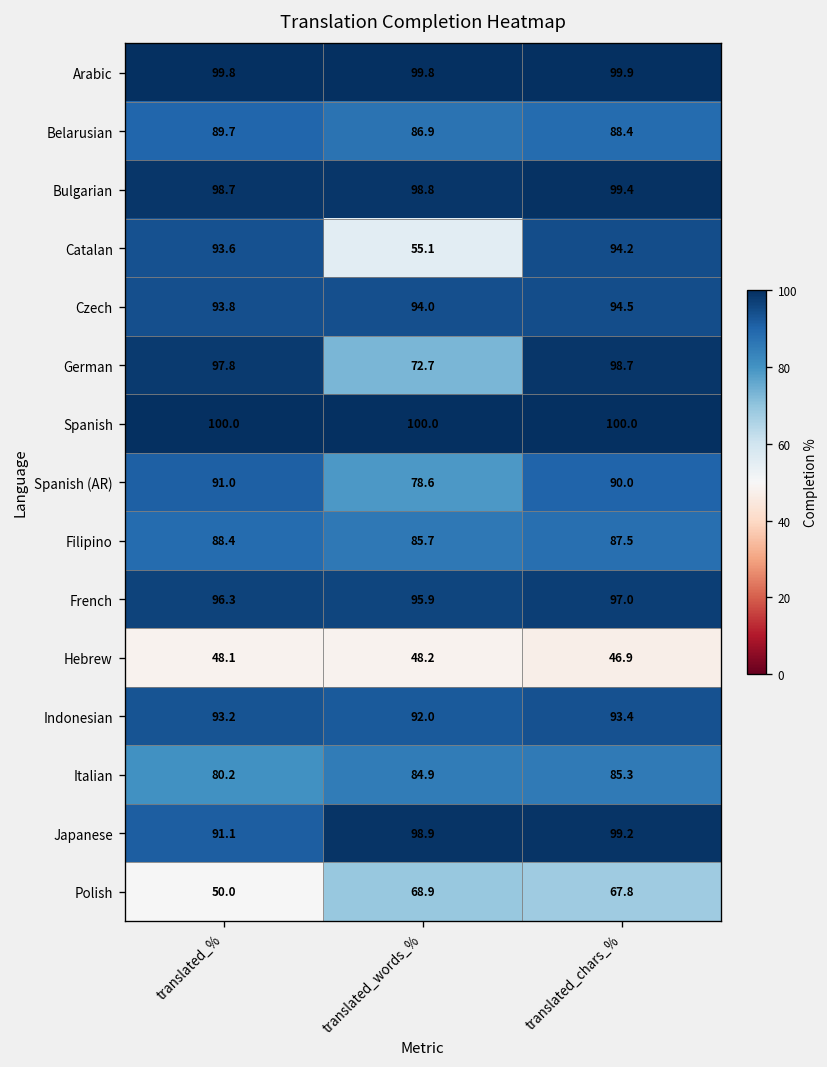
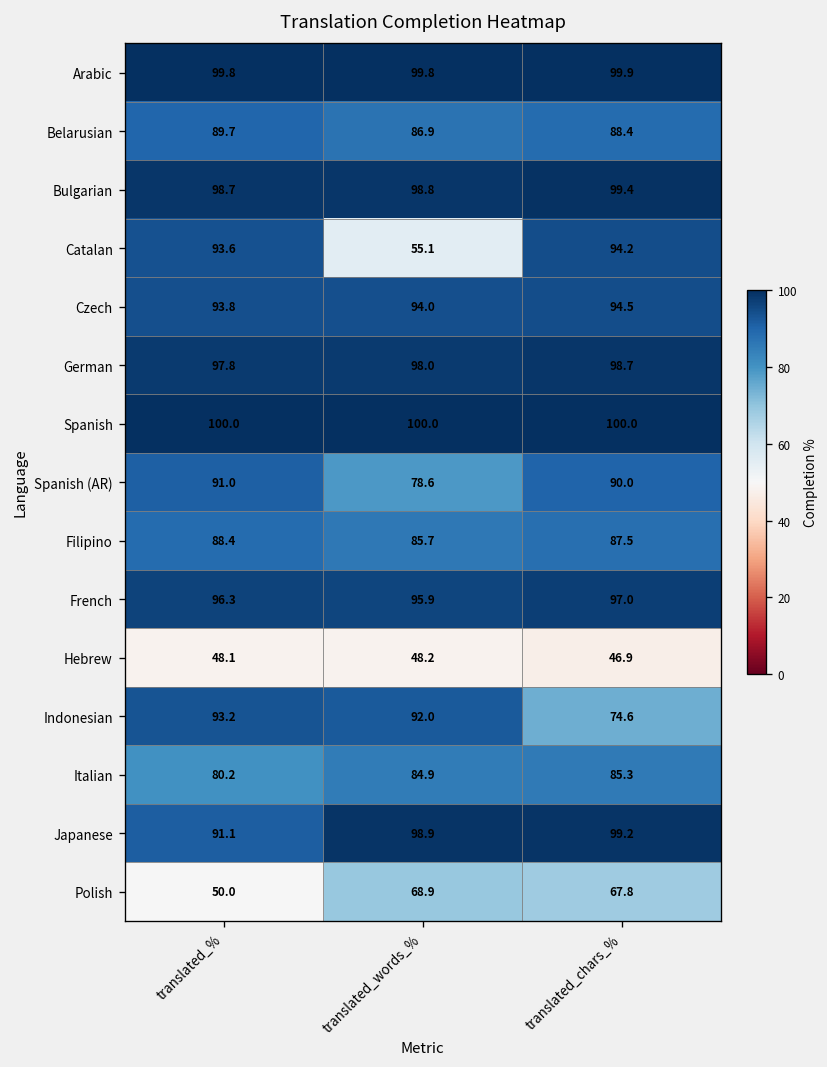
  {
    "Arabic": {
      "translated_%": 99.8,
      "translated_words_%": 99.8,
      "translated_chars_%": 99.9
    },
    "Belarusian": {
      "translated_%": 89.7,
      "translated_words_%": 86.9,
      "translated_chars_%": 88.4
    },
    "Bulgarian": {
      "translated_%": 98.7,
      "translated_words_%": 98.8,
      "translated_chars_%": 99.4
    },
    "Catalan": {
      "translated_%": 93.6,
      "translated_words_%": 55.1,
      "translated_chars_%": 94.2
    },
    "Czech": {
      "translated_%": 93.8,
      "translated_words_%": 94.0,
      "translated_chars_%": 94.5
    },
    "German": {
      "translated_%": 97.8,
-     "translated_words_%": 72.7,
+     "translated_words_%": 98.0,
      "translated_chars_%": 98.7
    },
    "Spanish": {
      "translated_%": 100.0,
      "translated_words_%": 100.0,
      "translated_chars_%": 100.0
    },
    "Spanish (AR)": {
      "translated_%": 91.0,
      "translated_words_%": 78.6,
      "translated_chars_%": 90.0
    },
    "Filipino": {
      "translated_%": 88.4,
      "translated_words_%": 85.7,
      "translated_chars_%": 87.5
    },
    "French": {
      "translated_%": 96.3,
      "translated_words_%": 95.9,
      "translated_chars_%": 97.0
    },
    "Hebrew": {
      "translated_%": 48.1,
      "translated_words_%": 48.2,
      "translated_chars_%": 46.9
    },
    "Indonesian": {
      "translated_%": 93.2,
      "translated_words_%": 92.0,
-     "translated_chars_%": 93.4
+     "translated_chars_%": 74.6
    },
    "Italian": {
      "translated_%": 80.2,
      "translated_words_%": 84.9,
      "translated_chars_%": 85.3
    },
    "Japanese": {
      "translated_%": 91.1,
      "translated_words_%": 98.9,
      "translated_chars_%": 99.2
    },
    "Polish": {
      "translated_%": 50.0,
      "translated_words_%": 68.9,
      "translated_chars_%": 67.8
    }
  }
